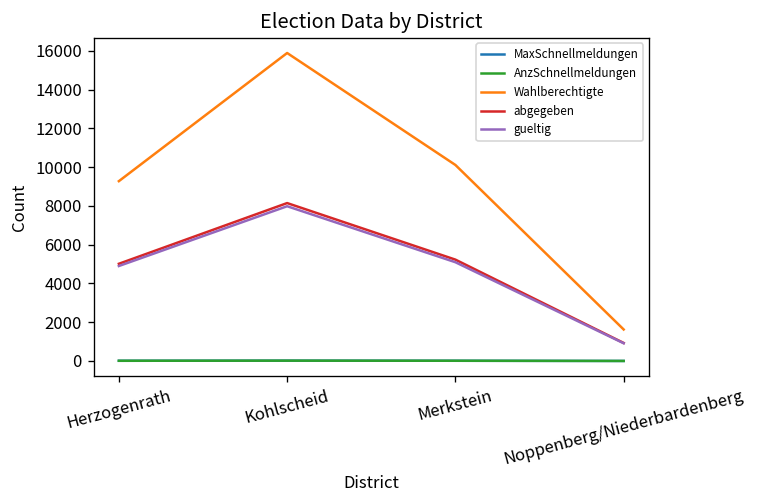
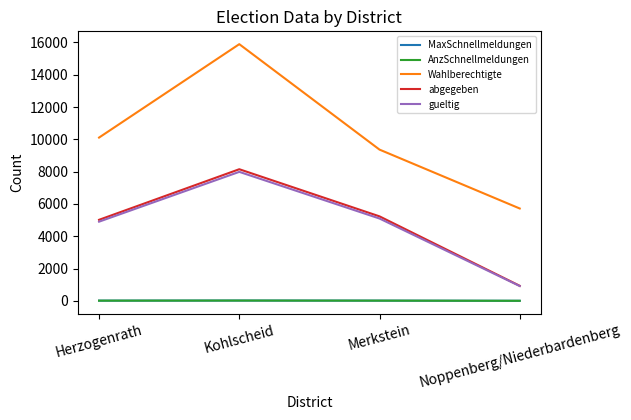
  {
    "AnzSchnellmeldungen": {
      "Herzogenrath": 0,
      "Kohlscheid": 0,
      "Merkstein": 0,
      "Noppenberg/Niederbardenberg": 0
    },
    "Wahlberechtigte": {
-     "Herzogenrath": 9300,
+     "Herzogenrath": 10100,
      "Kohlscheid": 15900,
-     "Merkstein": 10100,
-     "Noppenberg/Niederbardenberg": 1600
+     "Merkstein": 9400,
+     "Noppenberg/Niederbardenberg": 5700
    },
    "abgegeben": {
      "Kohlscheid": 8200
    },
    "gueltig": {
      "Kohlscheid": 8000
    }
  }
